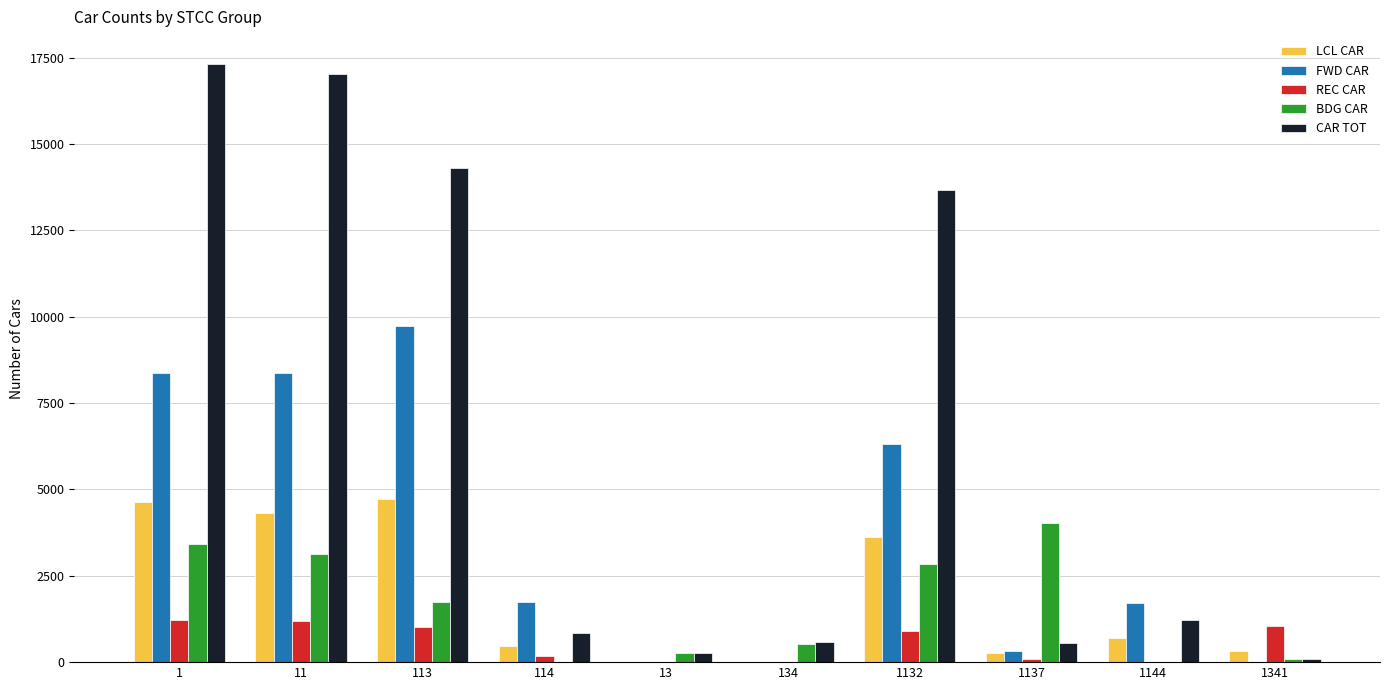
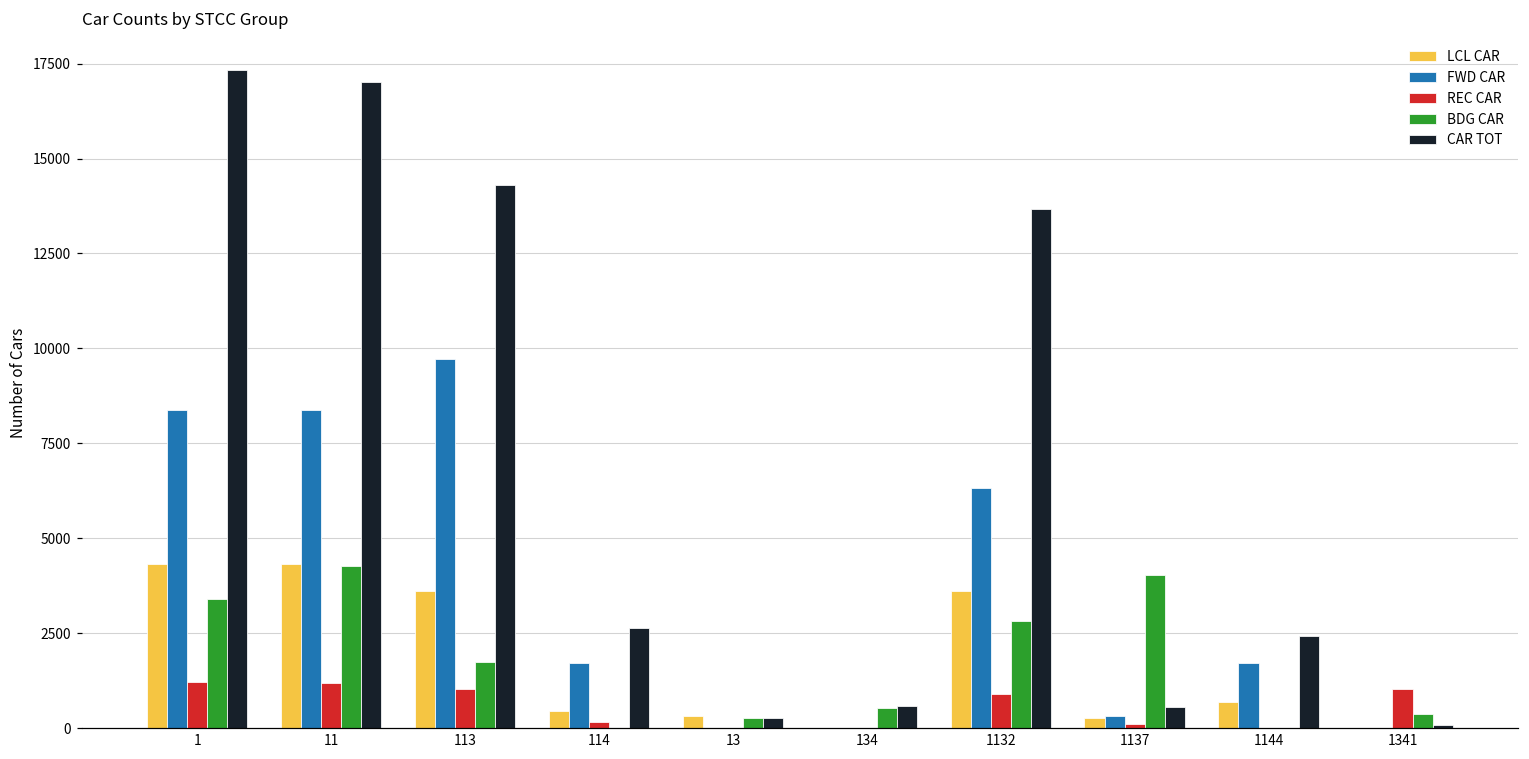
  {
    "LCL CAR": {
-     "1": 4600,
+     "1": 4300,
      "11": 4300,
-     "113": 4700,
+     "113": 3600,
      "114": 500,
-     "13": 0,
+     "13": 300,
      "134": 0,
      "1132": 3600,
      "1137": 300,
      "1144": 700,
-     "1341": 300
+     "1341": 0
    },
    "FWD CAR": {
      "1": 8400,
      "11": 8400,
      "113": 9700,
      "114": 1700,
      "13": 0,
      "134": 0,
      "1132": 6300,
      "1137": 300,
      "1144": 1700,
      "1341": 0
    },
    "REC CAR": {
      "1": 1200,
      "11": 1200,
      "113": 1000,
      "114": 200,
      "1132": 900,
      "1137": 100,
      "1341": 1000
    },
    "BDG CAR": {
      "1": 3400,
-     "11": 3100,
+     "11": 4300,
      "113": 1800,
      "13": 300,
      "134": 500,
      "1132": 2800,
      "1137": 4000,
      "1144": 0,
-     "1341": 100
+     "1341": 400
    },
    "CAR TOT": {
      "1": 17300,
      "11": 17000,
      "113": 14300,
-     "114": 800,
+     "114": 2600,
      "13": 300,
      "134": 600,
      "1132": 13700,
      "1137": 500,
-     "1144": 1200,
+     "1144": 2400,
      "1341": 100
    }
  }
